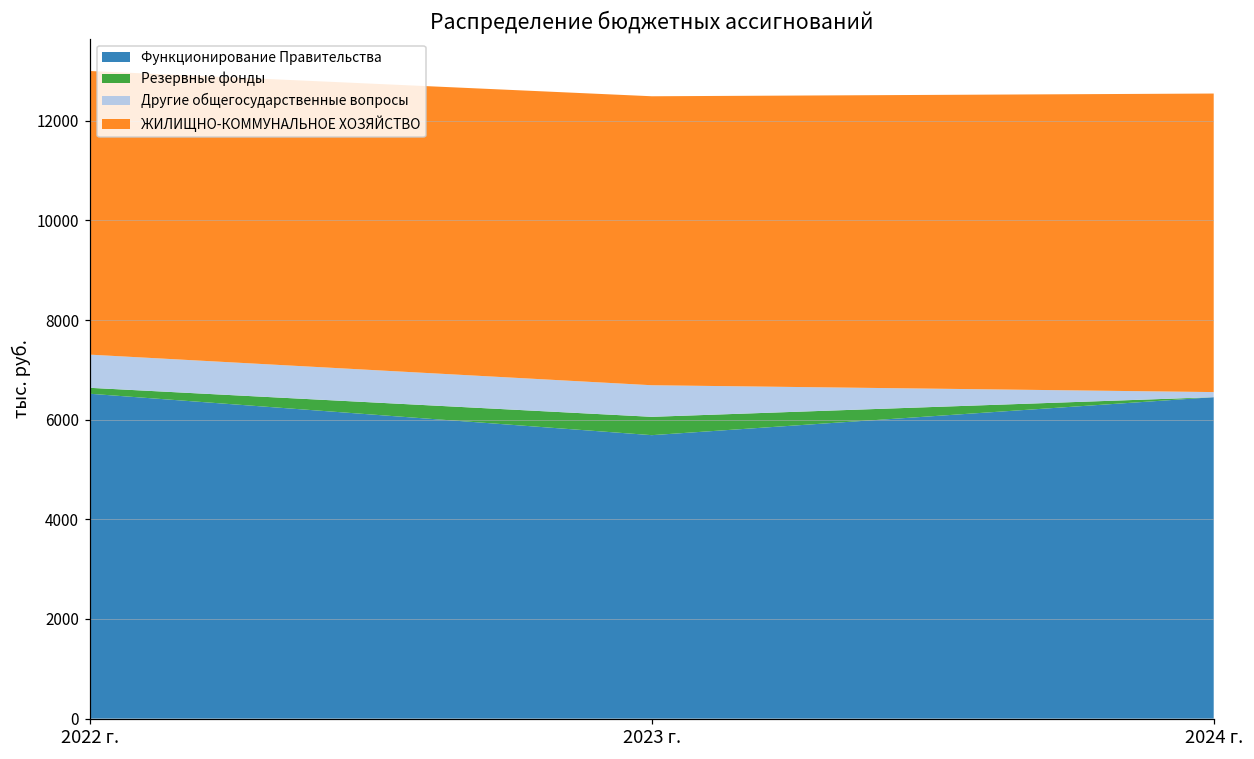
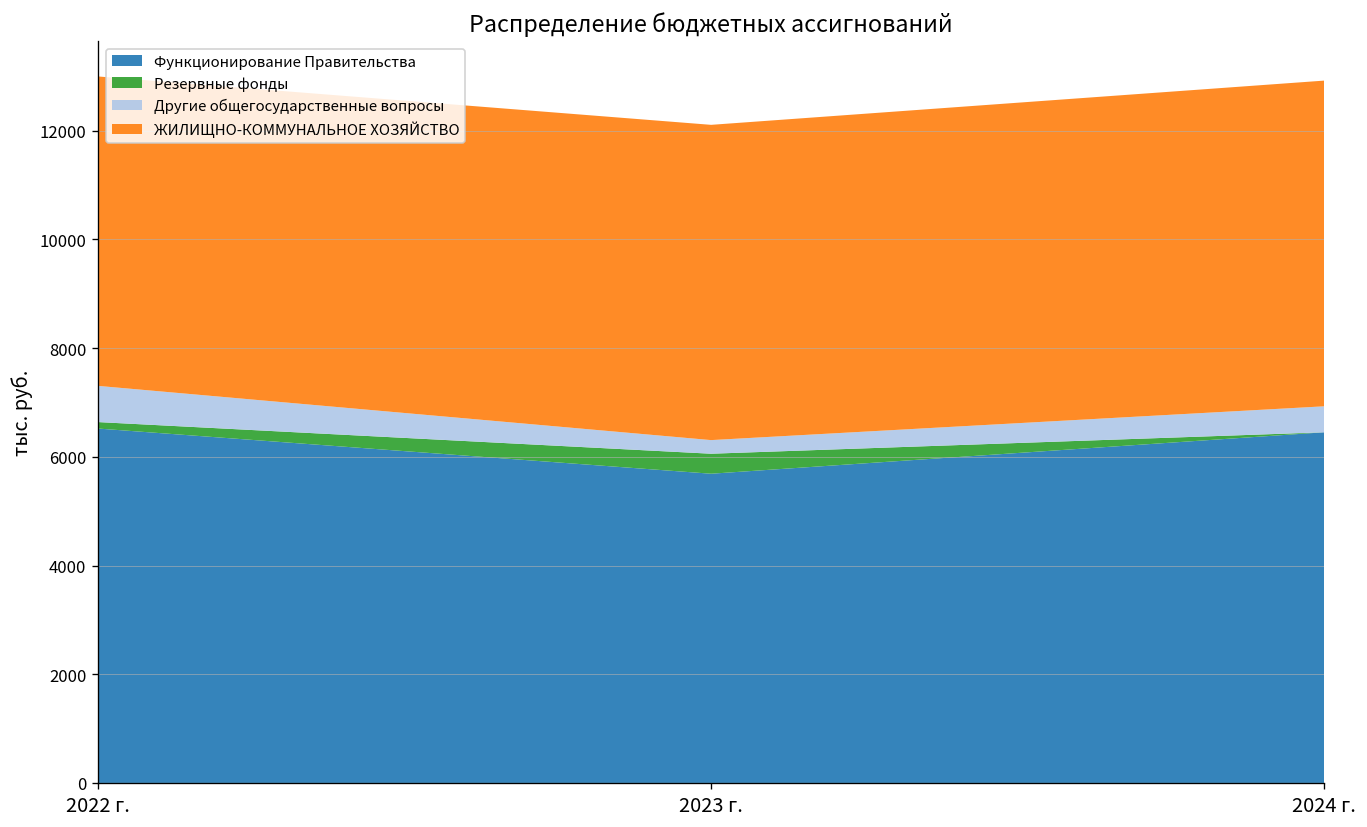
  {
    "Функционирование Правительства": {
      "2022 г.": 6500,
      "2023 г.": 5700
    },
    "Резервные фонды": {
      "2022 г.": 100,
      "2023 г.": 400
    },
    "Другие общегосударственные вопросы": {
      "2022 г.": 700,
-     "2023 г.": 600,
-     "2024 г.": 100
+     "2023 г.": 300,
+     "2024 г.": 500
    },
    "ЖИЛИЩНО-КОММУНАЛЬНОЕ ХОЗЯЙСТВО": {
      "2022 г.": 5700,
      "2023 г.": 5800,
      "2024 г.": 6000
    }
  }
